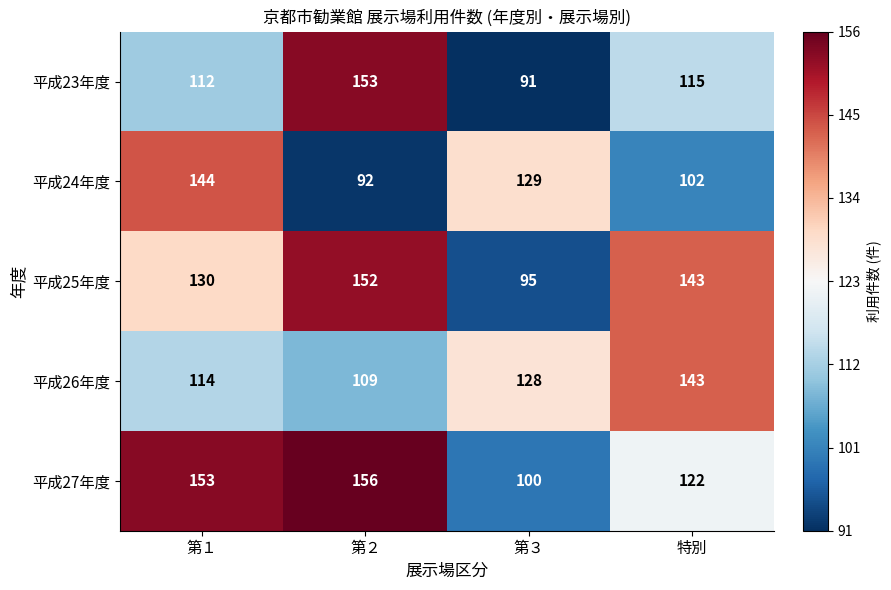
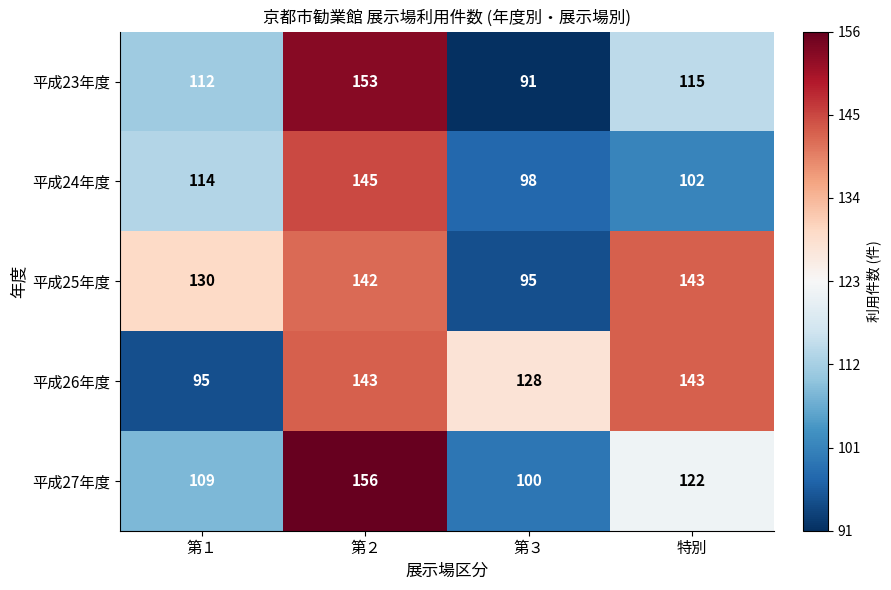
  {
    "平成23年度": {
      "第１": 112,
      "第２": 153,
      "第３": 91,
      "特別": 115
    },
    "平成24年度": {
-     "第１": 144,
-     "第２": 92,
-     "第３": 129,
+     "第１": 114,
+     "第２": 145,
+     "第３": 98,
      "特別": 102
    },
    "平成25年度": {
      "第１": 130,
-     "第２": 152,
+     "第２": 142,
      "第３": 95,
      "特別": 143
    },
    "平成26年度": {
-     "第１": 114,
-     "第２": 109,
+     "第１": 95,
+     "第２": 143,
      "第３": 128,
      "特別": 143
    },
    "平成27年度": {
-     "第１": 153,
+     "第１": 109,
      "第２": 156,
      "第３": 100,
      "特別": 122
    }
  }
